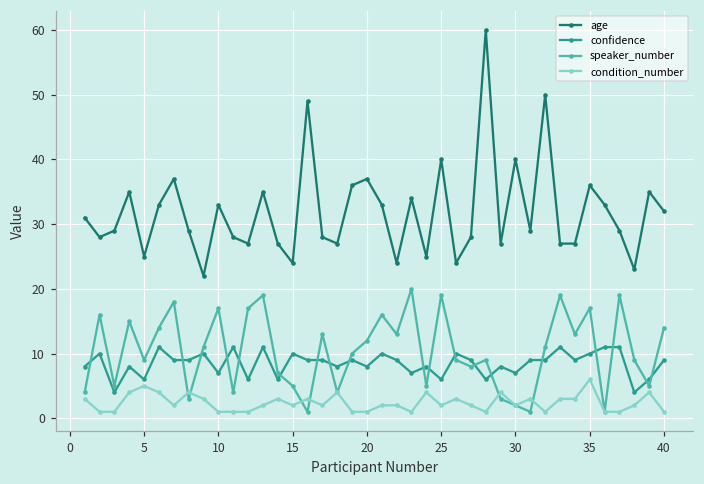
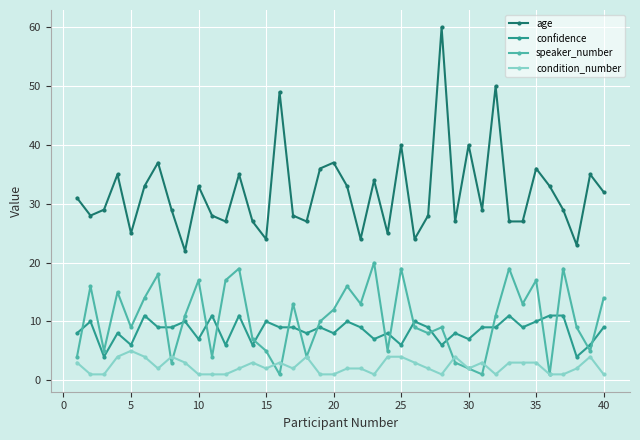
  {
    "condition_number": {
      "5": 5,
      "10": 1,
      "15": 2,
      "20": 1,
-     "25": 2,
-     "35": 6,
+     "25": 4,
+     "35": 3,
      "40": 1
    }
  }
